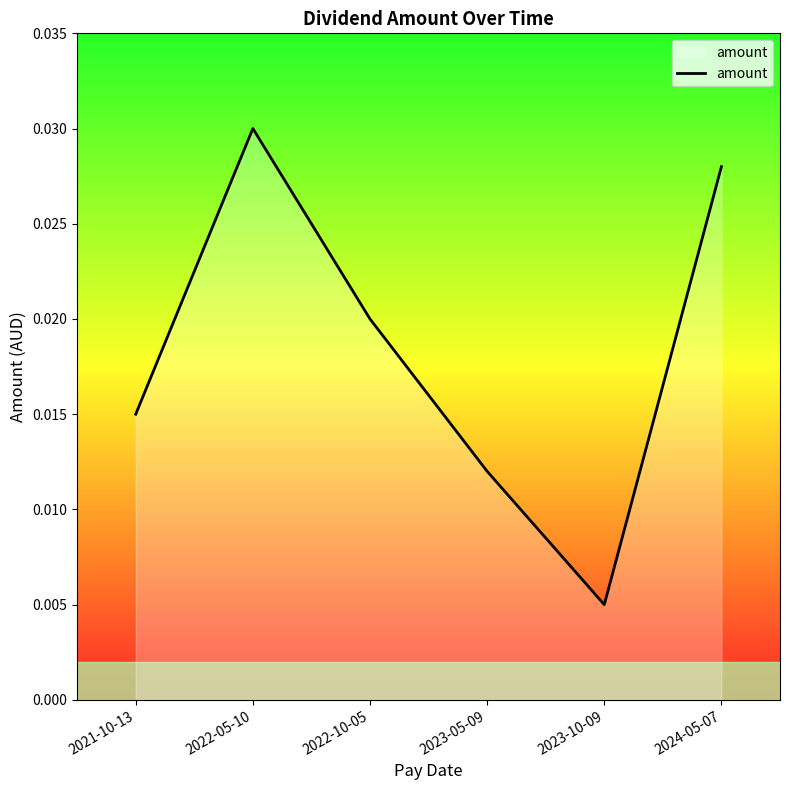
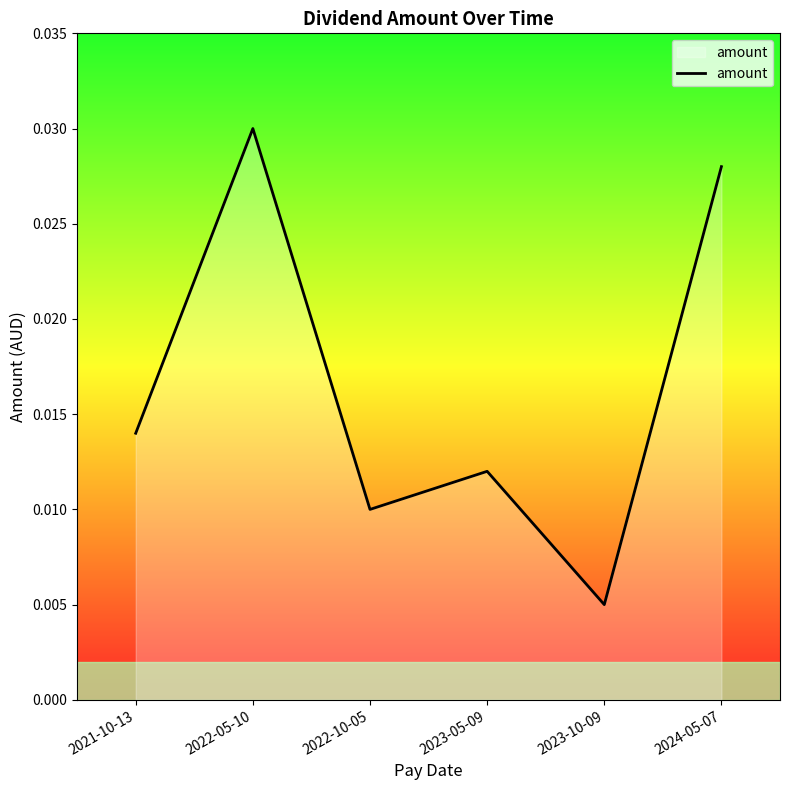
  {
-   "2021-10-13": 0.015,
+   "2021-10-13": 0.014,
    "2022-05-10": 0.030,
-   "2022-10-05": 0.02,
+   "2022-10-05": 0.01,
    "2023-05-09": 0.012,
    "2023-10-09": 0.005,
    "2024-05-07": 0.028
  }
